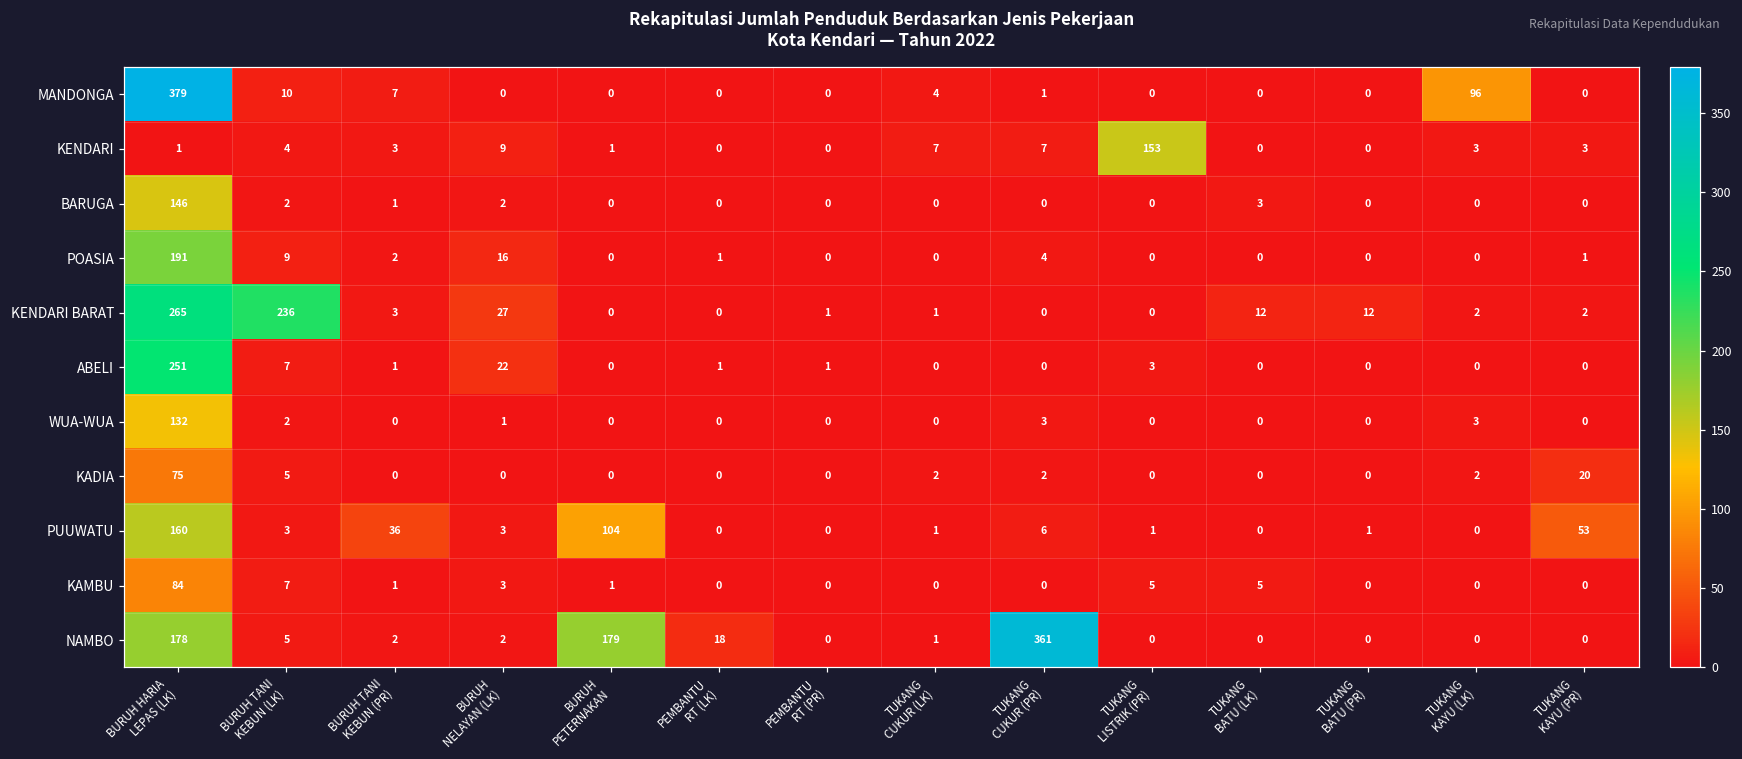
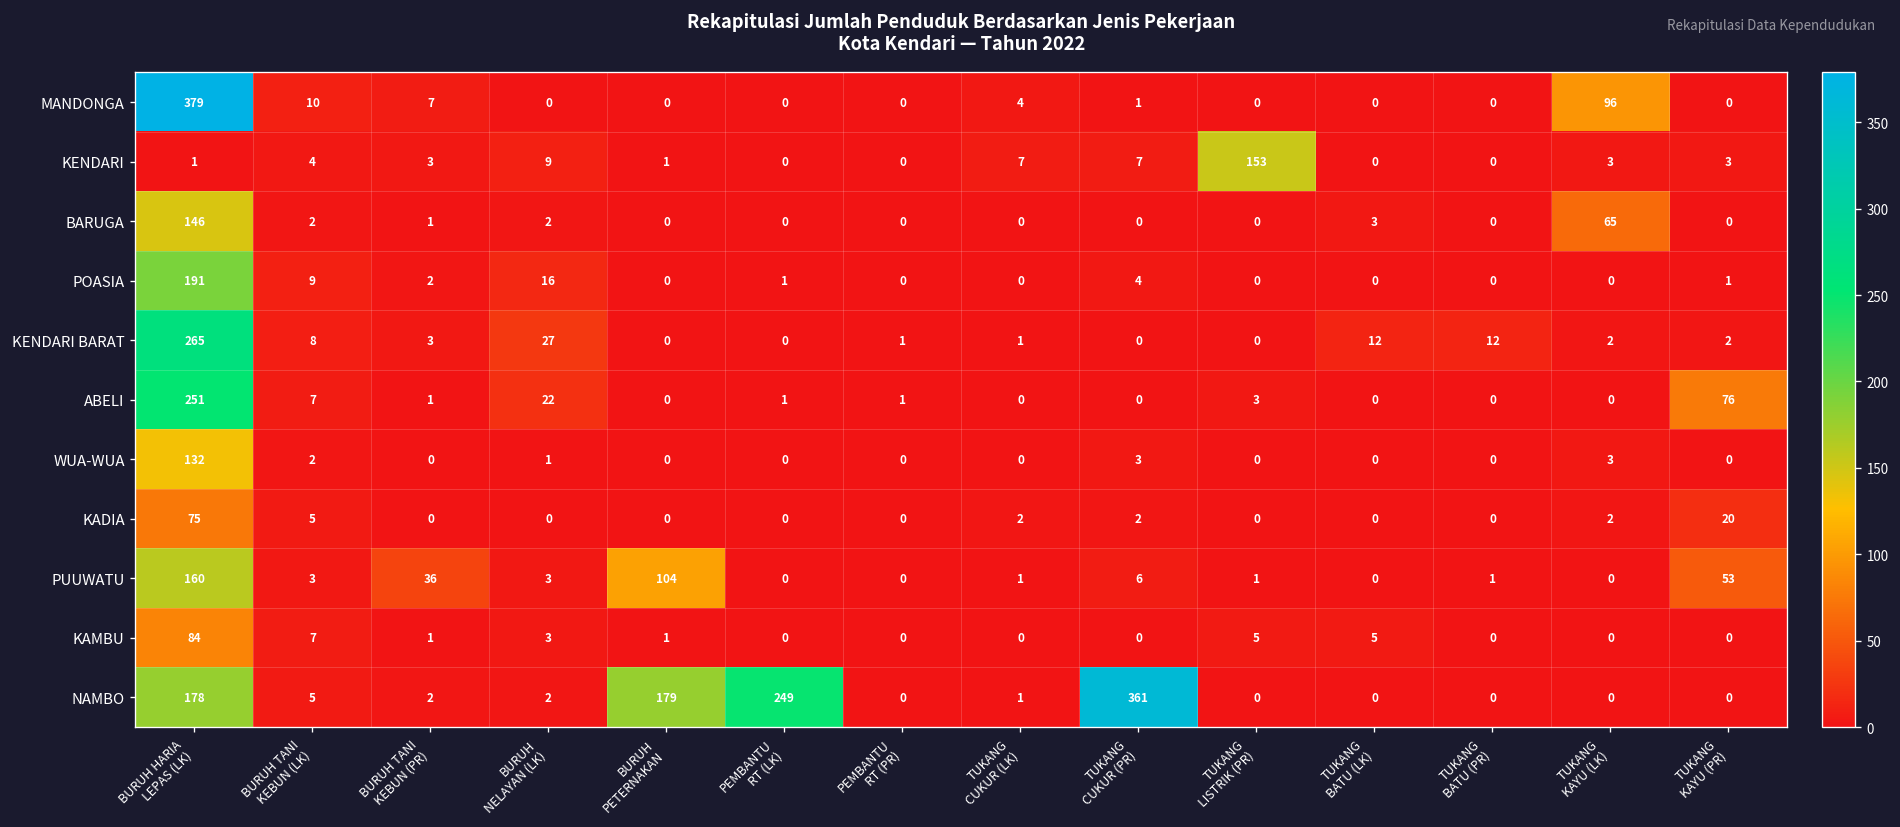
  {
    "MANDONGA": {
      "BURUH HARIA LEPAS (LK)": 379,
      "BURUH TANI KEBUN (LK)": 10,
      "BURUH TANI KEBUN (PR)": 7,
      "BURUH NELAYAN (LK)": 0,
      "BURUH PETERNAKAN": 0,
      "PEMBANTU RT (LK)": 0,
      "PEMBANTU RT (PR)": 0,
      "TUKANG CUKUR (LK)": 4,
      "TUKANG CUKUR (PR)": 1,
      "TUKANG LISTRIK (PR)": 0,
      "TUKANG BATU (LK)": 0,
      "TUKANG BATU (PR)": 0,
      "TUKANG KAYU (LK)": 96,
      "TUKANG KAYU (PR)": 0
    },
    "KENDARI": {
      "BURUH HARIA LEPAS (LK)": 1,
      "BURUH TANI KEBUN (LK)": 4,
      "BURUH TANI KEBUN (PR)": 3,
      "BURUH NELAYAN (LK)": 9,
      "BURUH PETERNAKAN": 1,
      "PEMBANTU RT (LK)": 0,
      "PEMBANTU RT (PR)": 0,
      "TUKANG CUKUR (LK)": 7,
      "TUKANG CUKUR (PR)": 7,
      "TUKANG LISTRIK (PR)": 153,
      "TUKANG BATU (LK)": 0,
      "TUKANG BATU (PR)": 0,
      "TUKANG KAYU (LK)": 3,
      "TUKANG KAYU (PR)": 3
    },
    "BARUGA": {
      "BURUH HARIA LEPAS (LK)": 146,
      "BURUH TANI KEBUN (LK)": 2,
      "BURUH TANI KEBUN (PR)": 1,
      "BURUH NELAYAN (LK)": 2,
      "BURUH PETERNAKAN": 0,
      "PEMBANTU RT (LK)": 0,
      "PEMBANTU RT (PR)": 0,
      "TUKANG CUKUR (LK)": 0,
      "TUKANG CUKUR (PR)": 0,
      "TUKANG LISTRIK (PR)": 0,
      "TUKANG BATU (LK)": 3,
      "TUKANG BATU (PR)": 0,
-     "TUKANG KAYU (LK)": 0,
+     "TUKANG KAYU (LK)": 65,
      "TUKANG KAYU (PR)": 0
    },
    "POASIA": {
      "BURUH HARIA LEPAS (LK)": 191,
      "BURUH TANI KEBUN (LK)": 9,
      "BURUH TANI KEBUN (PR)": 2,
      "BURUH NELAYAN (LK)": 16,
      "BURUH PETERNAKAN": 0,
      "PEMBANTU RT (LK)": 1,
      "PEMBANTU RT (PR)": 0,
      "TUKANG CUKUR (LK)": 0,
      "TUKANG CUKUR (PR)": 4,
      "TUKANG LISTRIK (PR)": 0,
      "TUKANG BATU (LK)": 0,
      "TUKANG BATU (PR)": 0,
      "TUKANG KAYU (LK)": 0,
      "TUKANG KAYU (PR)": 1
    },
    "KENDARI BARAT": {
      "BURUH HARIA LEPAS (LK)": 265,
-     "BURUH TANI KEBUN (LK)": 236,
+     "BURUH TANI KEBUN (LK)": 8,
      "BURUH TANI KEBUN (PR)": 3,
      "BURUH NELAYAN (LK)": 27,
      "BURUH PETERNAKAN": 0,
      "PEMBANTU RT (LK)": 0,
      "PEMBANTU RT (PR)": 1,
      "TUKANG CUKUR (LK)": 1,
      "TUKANG CUKUR (PR)": 0,
      "TUKANG LISTRIK (PR)": 0,
      "TUKANG BATU (LK)": 12,
      "TUKANG BATU (PR)": 12,
      "TUKANG KAYU (LK)": 2,
      "TUKANG KAYU (PR)": 2
    },
    "ABELI": {
      "BURUH HARIA LEPAS (LK)": 251,
      "BURUH TANI KEBUN (LK)": 7,
      "BURUH TANI KEBUN (PR)": 1,
      "BURUH NELAYAN (LK)": 22,
      "BURUH PETERNAKAN": 0,
      "PEMBANTU RT (LK)": 1,
      "PEMBANTU RT (PR)": 1,
      "TUKANG CUKUR (LK)": 0,
      "TUKANG CUKUR (PR)": 0,
      "TUKANG LISTRIK (PR)": 3,
      "TUKANG BATU (LK)": 0,
      "TUKANG BATU (PR)": 0,
      "TUKANG KAYU (LK)": 0,
-     "TUKANG KAYU (PR)": 0
+     "TUKANG KAYU (PR)": 76
    },
    "WUA-WUA": {
      "BURUH HARIA LEPAS (LK)": 132,
      "BURUH TANI KEBUN (LK)": 2,
      "BURUH TANI KEBUN (PR)": 0,
      "BURUH NELAYAN (LK)": 1,
      "BURUH PETERNAKAN": 0,
      "PEMBANTU RT (LK)": 0,
      "PEMBANTU RT (PR)": 0,
      "TUKANG CUKUR (LK)": 0,
      "TUKANG CUKUR (PR)": 3,
      "TUKANG LISTRIK (PR)": 0,
      "TUKANG BATU (LK)": 0,
      "TUKANG BATU (PR)": 0,
      "TUKANG KAYU (LK)": 3,
      "TUKANG KAYU (PR)": 0
    },
    "KADIA": {
      "BURUH HARIA LEPAS (LK)": 75,
      "BURUH TANI KEBUN (LK)": 5,
      "BURUH TANI KEBUN (PR)": 0,
      "BURUH NELAYAN (LK)": 0,
      "BURUH PETERNAKAN": 0,
      "PEMBANTU RT (LK)": 0,
      "PEMBANTU RT (PR)": 0,
      "TUKANG CUKUR (LK)": 2,
      "TUKANG CUKUR (PR)": 2,
      "TUKANG LISTRIK (PR)": 0,
      "TUKANG BATU (LK)": 0,
      "TUKANG BATU (PR)": 0,
      "TUKANG KAYU (LK)": 2,
      "TUKANG KAYU (PR)": 20
    },
    "PUUWATU": {
      "BURUH HARIA LEPAS (LK)": 160,
      "BURUH TANI KEBUN (LK)": 3,
      "BURUH TANI KEBUN (PR)": 36,
      "BURUH NELAYAN (LK)": 3,
      "BURUH PETERNAKAN": 104,
      "PEMBANTU RT (LK)": 0,
      "PEMBANTU RT (PR)": 0,
      "TUKANG CUKUR (LK)": 1,
      "TUKANG CUKUR (PR)": 6,
      "TUKANG LISTRIK (PR)": 1,
      "TUKANG BATU (LK)": 0,
      "TUKANG BATU (PR)": 1,
      "TUKANG KAYU (LK)": 0,
      "TUKANG KAYU (PR)": 53
    },
    "KAMBU": {
      "BURUH HARIA LEPAS (LK)": 84,
      "BURUH TANI KEBUN (LK)": 7,
      "BURUH TANI KEBUN (PR)": 1,
      "BURUH NELAYAN (LK)": 3,
      "BURUH PETERNAKAN": 1,
      "PEMBANTU RT (LK)": 0,
      "PEMBANTU RT (PR)": 0,
      "TUKANG CUKUR (LK)": 0,
      "TUKANG CUKUR (PR)": 0,
      "TUKANG LISTRIK (PR)": 5,
      "TUKANG BATU (LK)": 5,
      "TUKANG BATU (PR)": 0,
      "TUKANG KAYU (LK)": 0,
      "TUKANG KAYU (PR)": 0
    },
    "NAMBO": {
      "BURUH HARIA LEPAS (LK)": 178,
      "BURUH TANI KEBUN (LK)": 5,
      "BURUH TANI KEBUN (PR)": 2,
      "BURUH NELAYAN (LK)": 2,
      "BURUH PETERNAKAN": 179,
-     "PEMBANTU RT (LK)": 18,
+     "PEMBANTU RT (LK)": 249,
      "PEMBANTU RT (PR)": 0,
      "TUKANG CUKUR (LK)": 1,
      "TUKANG CUKUR (PR)": 361,
      "TUKANG LISTRIK (PR)": 0,
      "TUKANG BATU (LK)": 0,
      "TUKANG BATU (PR)": 0,
      "TUKANG KAYU (LK)": 0,
      "TUKANG KAYU (PR)": 0
    }
  }
